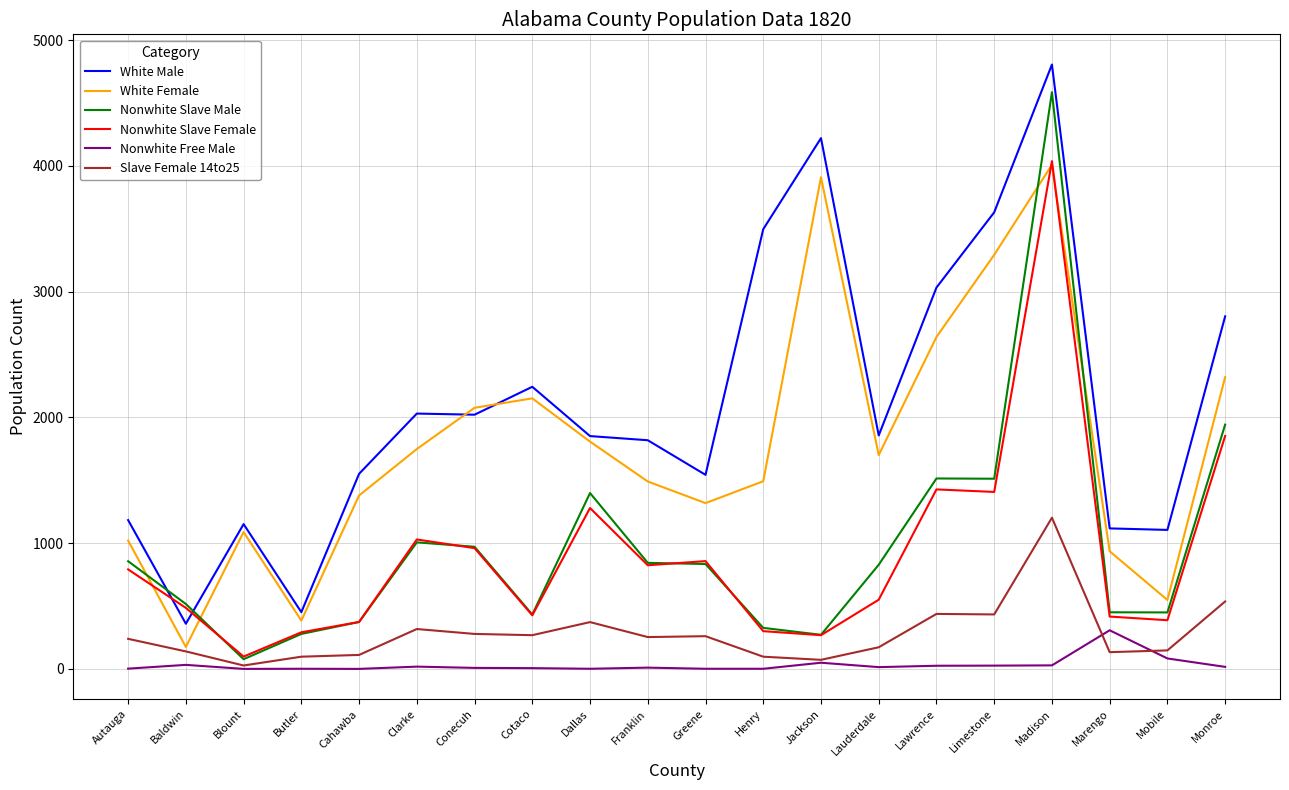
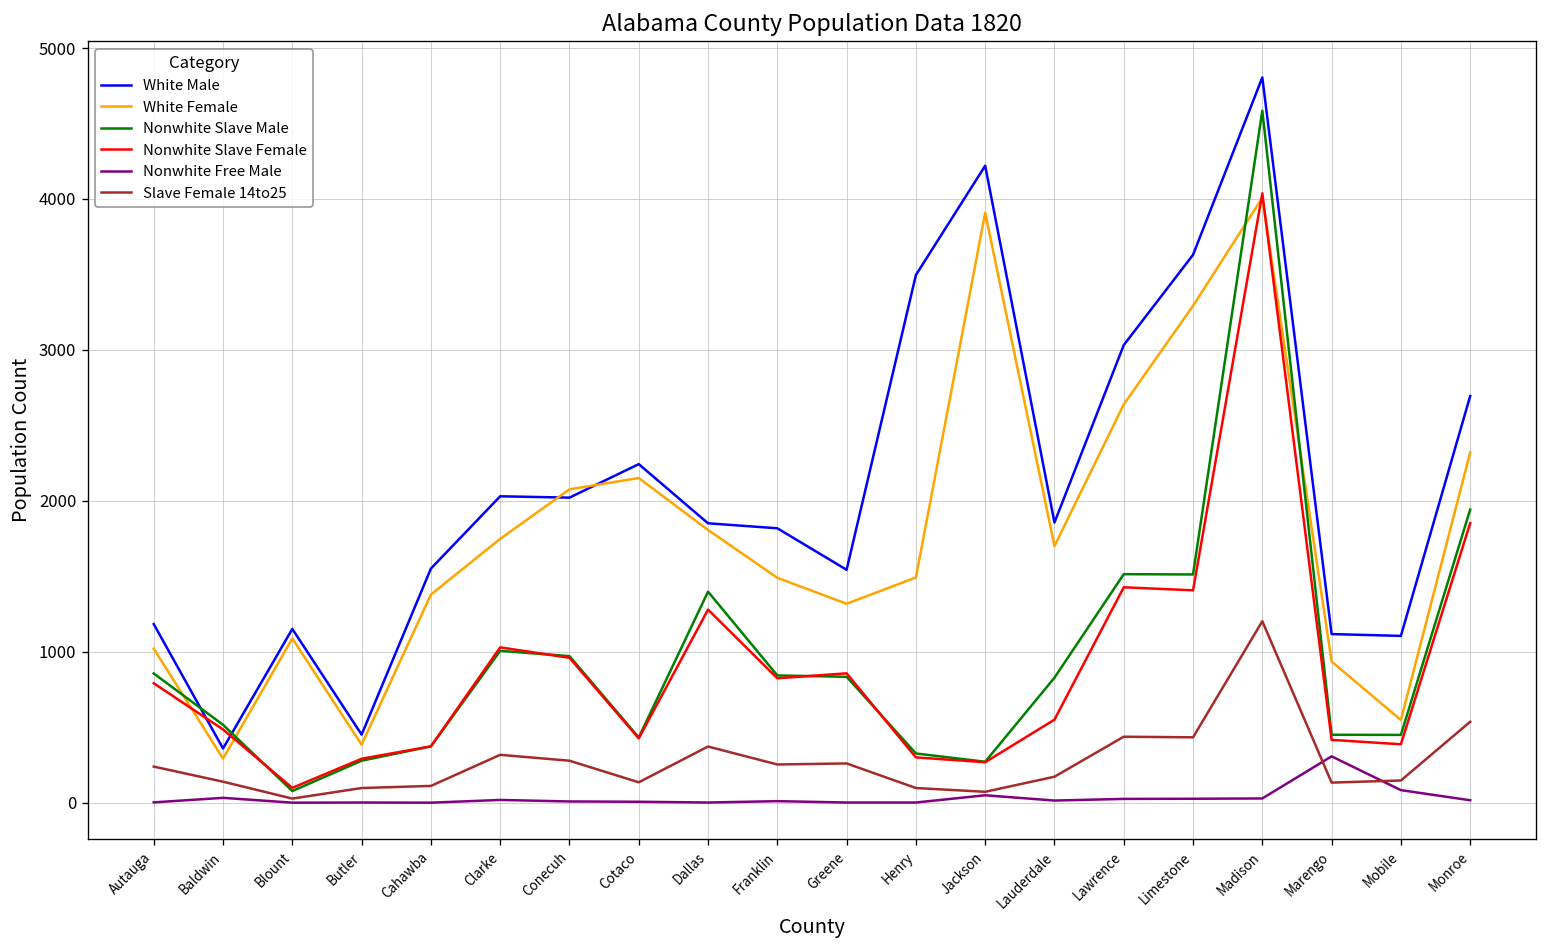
  {
    "White Male": {
      "Autauga": 1180,
      "Baldwin": 360,
      "Blount": 1150,
      "Butler": 450,
      "Cahawba": 1550,
      "Clarke": 2030,
      "Conecuh": 2020,
      "Cotaco": 2240,
      "Dallas": 1850,
      "Franklin": 1820,
      "Greene": 1540,
      "Henry": 3500,
      "Jackson": 4220,
      "Lauderdale": 1860,
      "Lawrence": 3030,
      "Limestone": 3630,
      "Madison": 4810,
      "Marengo": 1120,
      "Mobile": 1110,
-     "Monroe": 2800
+     "Monroe": 2690
    },
    "White Female": {
      "Autauga": 1020,
-     "Baldwin": 170,
+     "Baldwin": 290,
      "Blount": 1090,
      "Butler": 380,
      "Cahawba": 1380,
      "Clarke": 1750,
      "Conecuh": 2080,
      "Cotaco": 2150,
      "Dallas": 1810,
      "Franklin": 1490,
      "Greene": 1320,
      "Henry": 1490,
      "Jackson": 3910,
      "Lauderdale": 1700,
      "Lawrence": 2640,
      "Limestone": 3290,
      "Madison": 4010,
      "Marengo": 940,
      "Mobile": 550,
      "Monroe": 2320
    },
    "Nonwhite Slave Male": {
      "Autauga": 860,
      "Baldwin": 520,
      "Blount": 80,
      "Clarke": 1010,
      "Dallas": 1400,
      "Greene": 830,
      "Henry": 330,
      "Lauderdale": 830,
      "Lawrence": 1510,
      "Limestone": 1510,
      "Madison": 4590,
      "Marengo": 450,
      "Mobile": 450,
      "Monroe": 1940
    },
    "Nonwhite Slave Female": {
      "Autauga": 790,
      "Baldwin": 490,
      "Blount": 100,
      "Clarke": 1030,
      "Dallas": 1280,
      "Greene": 860,
      "Henry": 300,
      "Lauderdale": 550,
      "Lawrence": 1430,
      "Limestone": 1410,
      "Madison": 4040,
      "Marengo": 420,
      "Mobile": 390,
      "Monroe": 1850
    },
    "Nonwhite Free Male": {
      "Autauga": 0,
      "Baldwin": 30,
      "Blount": 0,
      "Butler": 0,
      "Cahawba": 0,
      "Clarke": 20,
      "Conecuh": 10,
      "Cotaco": 10,
      "Dallas": 0,
      "Franklin": 10,
      "Greene": 0,
      "Henry": 0,
      "Jackson": 50,
      "Lauderdale": 10,
      "Lawrence": 30,
      "Limestone": 30,
      "Madison": 30,
      "Marengo": 310,
      "Mobile": 80,
      "Monroe": 20
    },
    "Slave Female 14to25": {
      "Autauga": 240,
      "Baldwin": 140,
      "Blount": 30,
      "Butler": 100,
      "Cahawba": 110,
      "Clarke": 320,
      "Conecuh": 280,
-     "Cotaco": 270,
+     "Cotaco": 140,
      "Dallas": 370,
      "Franklin": 250,
      "Greene": 260,
      "Henry": 100,
      "Jackson": 70,
      "Lauderdale": 170,
      "Lawrence": 440,
      "Limestone": 430,
      "Madison": 1200,
      "Marengo": 130,
      "Mobile": 150,
      "Monroe": 540
    }
  }
